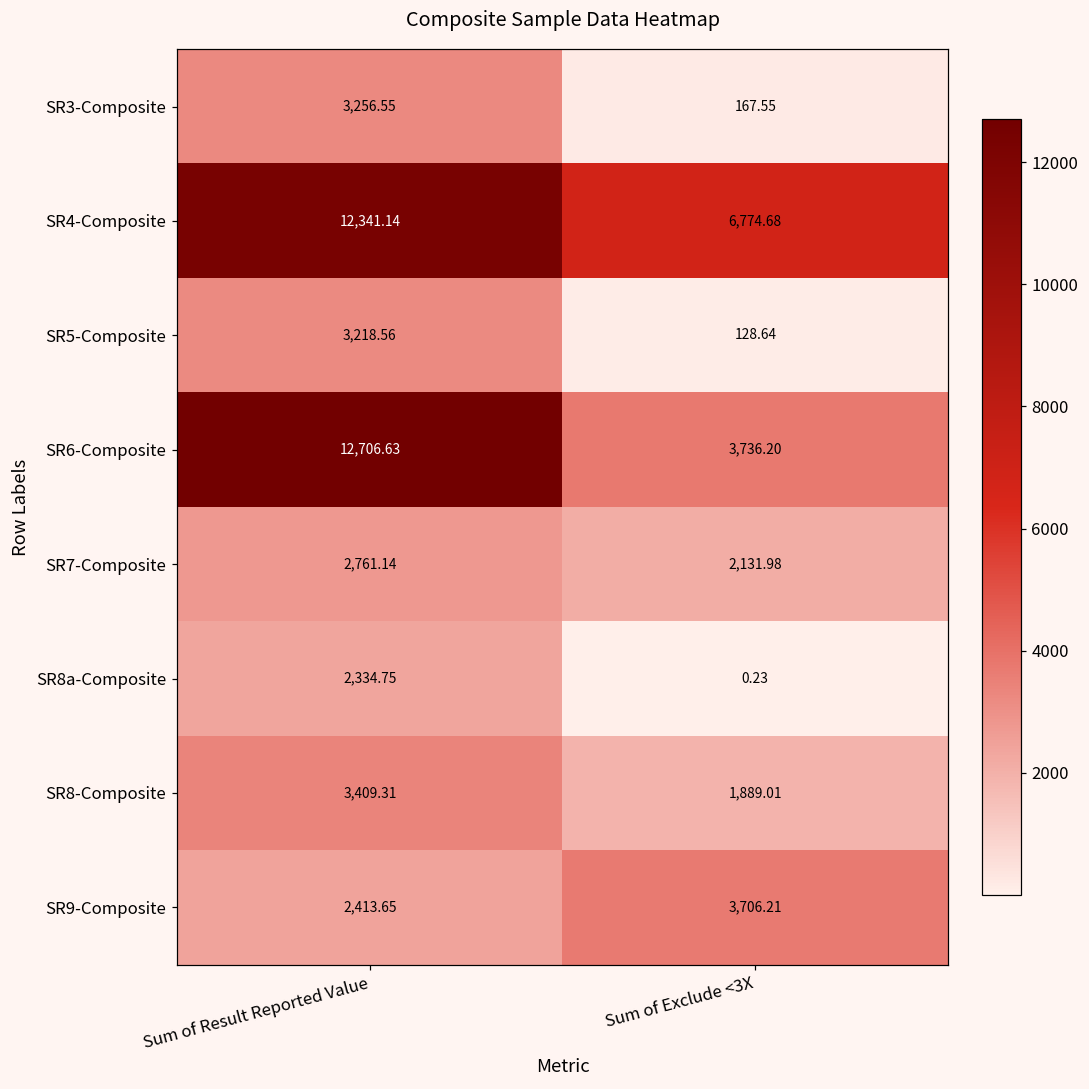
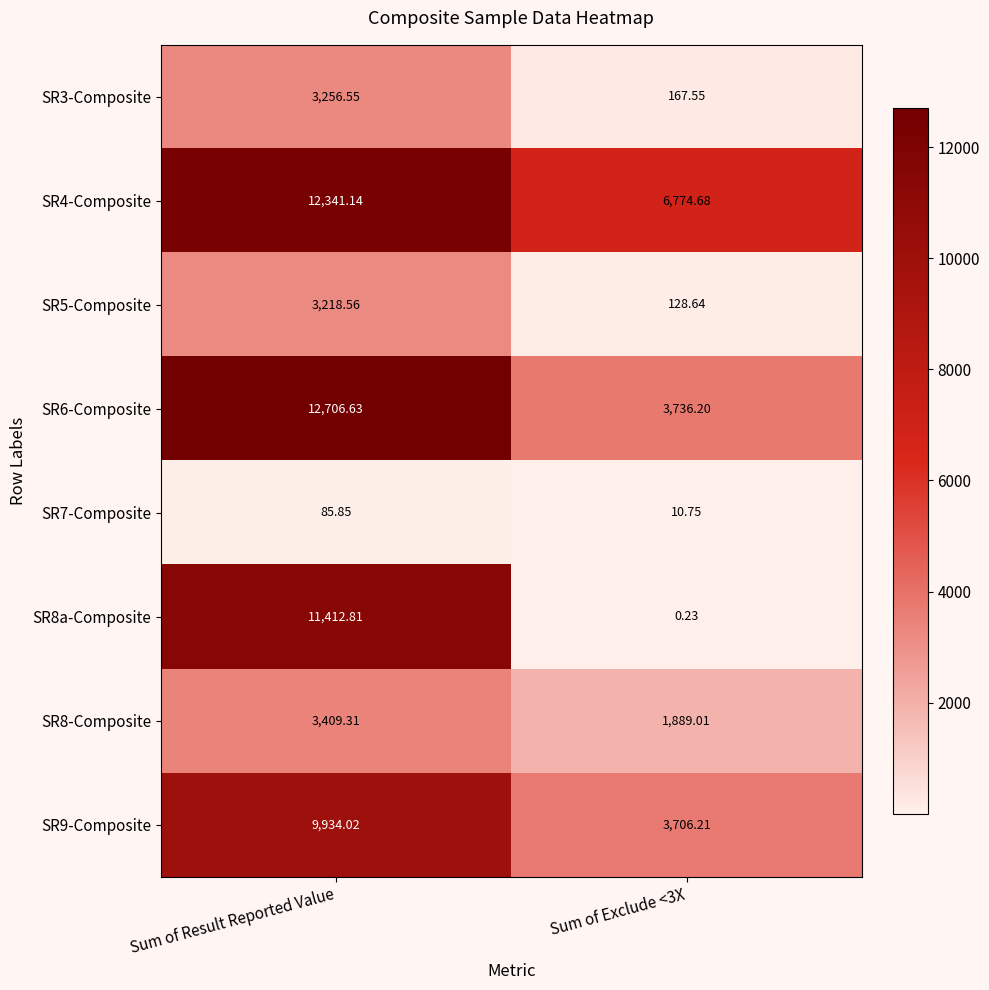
  {
    "SR3-Composite": {
      "Sum of Result Reported Value": "3,256.55",
      "Sum of Exclude <3X": "167.55"
    },
    "SR4-Composite": {
      "Sum of Result Reported Value": "12,341.14",
      "Sum of Exclude <3X": "6,774.68"
    },
    "SR5-Composite": {
      "Sum of Result Reported Value": "3,218.56",
      "Sum of Exclude <3X": "128.64"
    },
    "SR6-Composite": {
      "Sum of Result Reported Value": "12,706.63",
      "Sum of Exclude <3X": "3,736.20"
    },
    "SR7-Composite": {
-     "Sum of Result Reported Value": "2,761.14",
-     "Sum of Exclude <3X": "2,131.98"
+     "Sum of Result Reported Value": "85.85",
+     "Sum of Exclude <3X": "10.75"
    },
    "SR8a-Composite": {
-     "Sum of Result Reported Value": "2,334.75",
+     "Sum of Result Reported Value": "11,412.81",
      "Sum of Exclude <3X": "0.23"
    },
    "SR8-Composite": {
      "Sum of Result Reported Value": "3,409.31",
      "Sum of Exclude <3X": "1,889.01"
    },
    "SR9-Composite": {
-     "Sum of Result Reported Value": "2,413.65",
+     "Sum of Result Reported Value": "9,934.02",
      "Sum of Exclude <3X": "3,706.21"
    }
  }
